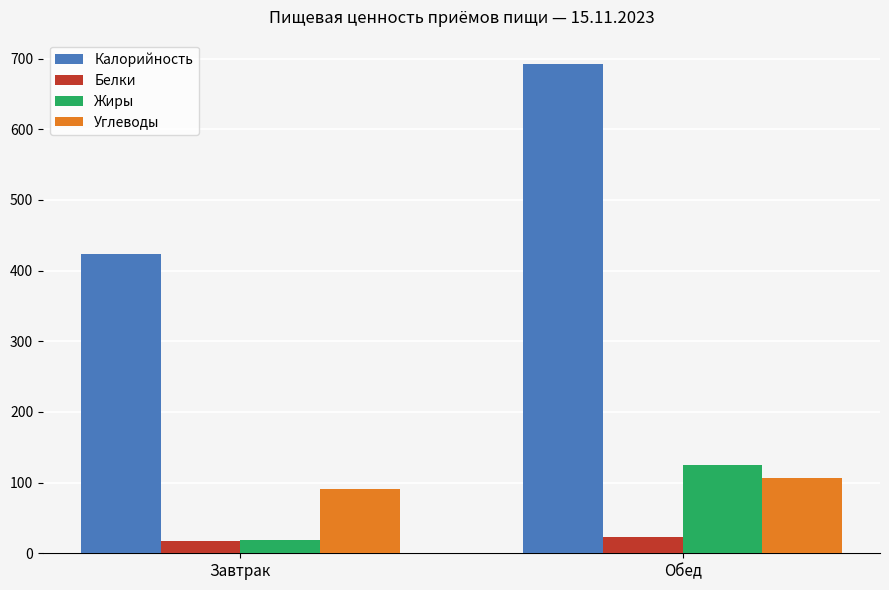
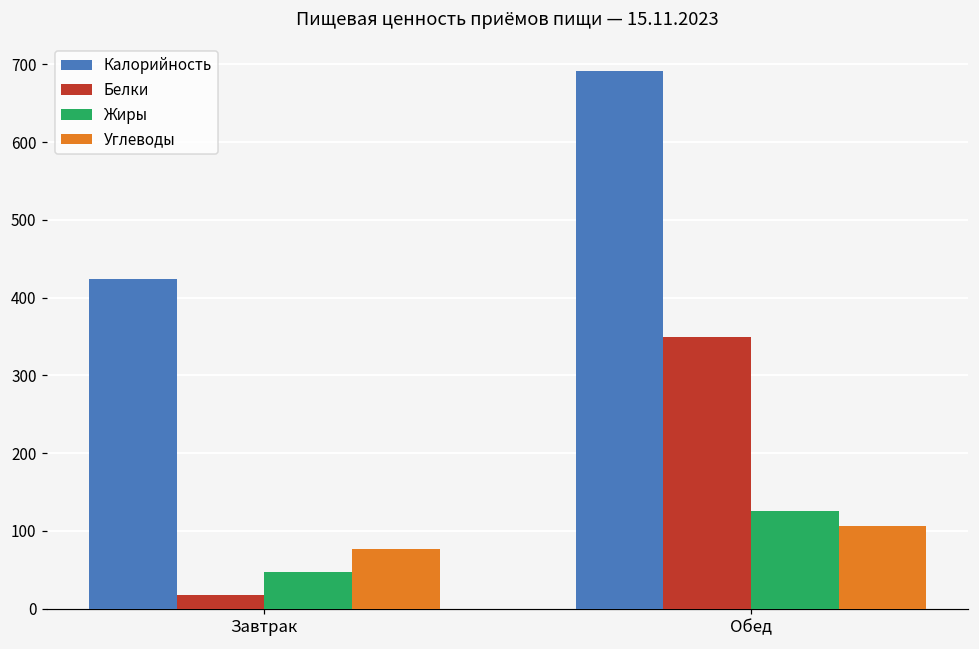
  {
    "Калорийность": {
      "Завтрак": 420,
      "Обед": 690
    },
    "Белки": {
      "Завтрак": 20,
-     "Обед": 20
+     "Обед": 350
    },
    "Жиры": {
-     "Завтрак": 20,
+     "Завтрак": 50,
      "Обед": 130
    },
    "Углеводы": {
-     "Завтрак": 90,
+     "Завтрак": 80,
      "Обед": 110
    }
  }
